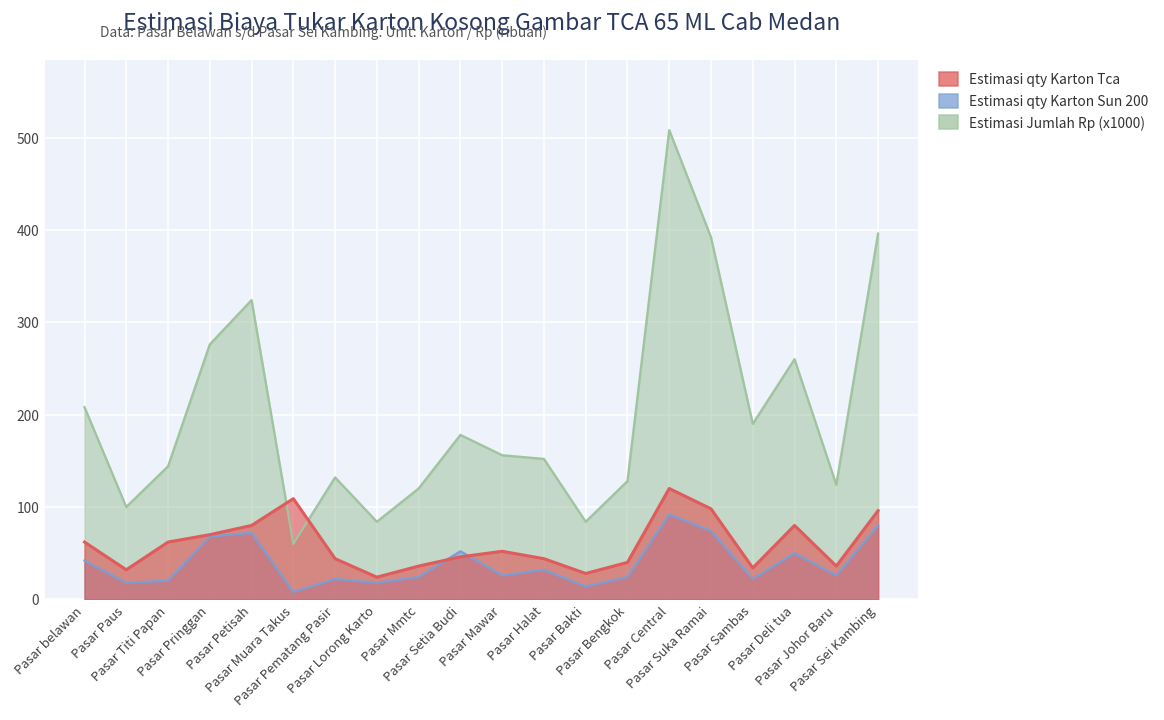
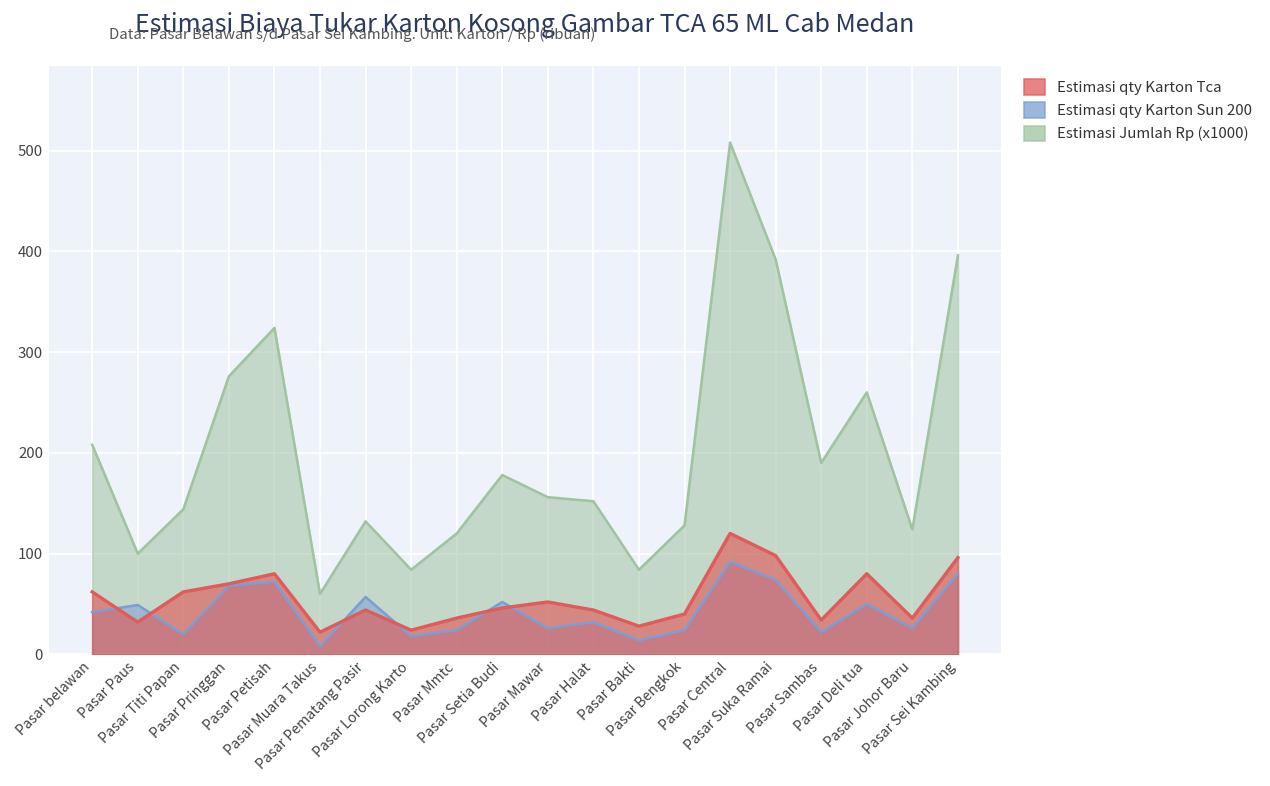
  {
    "Estimasi Jumlah Rp (x1000)": {
      "Pasar belawan": 210,
      "Pasar Paus": 100,
      "Pasar Titi Papan": 140,
      "Pasar Pringgan": 280,
      "Pasar Petisah": 320,
      "Pasar Muara Takus": 60,
      "Pasar Pematang Pasir": 130,
      "Pasar Lorong Karto": 80,
      "Pasar Mmtc": 120,
      "Pasar Setia Budi": 180,
      "Pasar Mawar": 160,
      "Pasar Halat": 150,
      "Pasar Bakti": 80,
      "Pasar Bengkok": 130,
      "Pasar Central": 510,
      "Pasar Suka Ramai": 390,
      "Pasar Sambas": 190,
      "Pasar Deli tua": 260,
      "Pasar Johor Baru": 120,
      "Pasar Sei Kambing": 400
    },
    "Estimasi qty Karton Sun 200": {
      "Pasar belawan": 40,
-     "Pasar Paus": 20,
+     "Pasar Paus": 50,
      "Pasar Titi Papan": 20,
      "Pasar Petisah": 70,
      "Pasar Muara Takus": 10,
-     "Pasar Pematang Pasir": 20,
+     "Pasar Pematang Pasir": 60,
      "Pasar Lorong Karto": 20,
      "Pasar Mmtc": 20,
      "Pasar Setia Budi": 50,
      "Pasar Mawar": 30,
      "Pasar Halat": 30,
      "Pasar Bakti": 10,
      "Pasar Bengkok": 20,
      "Pasar Central": 90,
      "Pasar Suka Ramai": 70,
      "Pasar Sambas": 20,
      "Pasar Deli tua": 50,
      "Pasar Johor Baru": 30,
      "Pasar Sei Kambing": 80
    },
    "Estimasi qty Karton Tca": {
      "Pasar belawan": 60,
      "Pasar Paus": 30,
      "Pasar Titi Papan": 60,
      "Pasar Petisah": 80,
-     "Pasar Muara Takus": 110,
+     "Pasar Muara Takus": 20,
      "Pasar Pematang Pasir": 40,
      "Pasar Lorong Karto": 20,
      "Pasar Mmtc": 40,
      "Pasar Setia Budi": 50,
      "Pasar Mawar": 50,
      "Pasar Halat": 40,
      "Pasar Bakti": 30,
      "Pasar Bengkok": 40,
      "Pasar Central": 120,
      "Pasar Suka Ramai": 100,
      "Pasar Sambas": 30,
      "Pasar Deli tua": 80,
      "Pasar Johor Baru": 40,
      "Pasar Sei Kambing": 100
    }
  }
